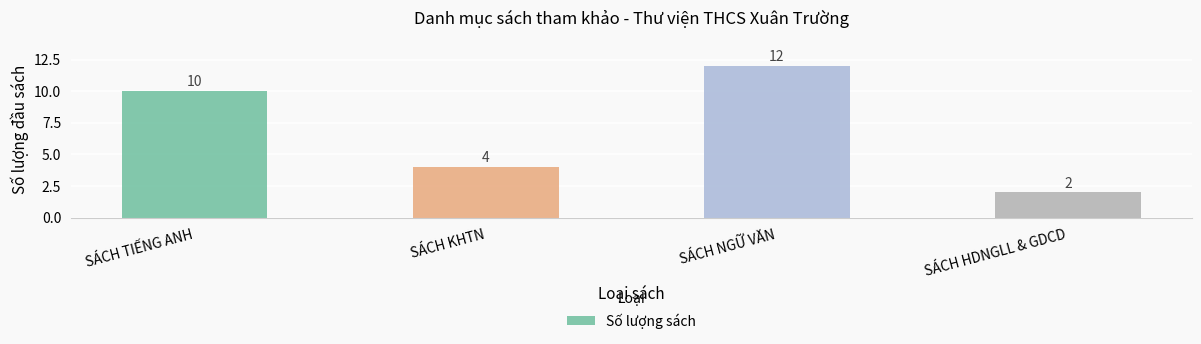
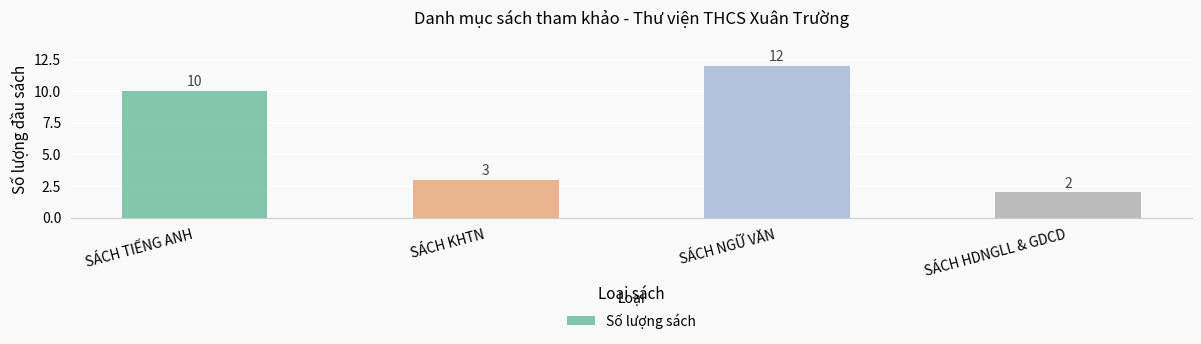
  {
    "SÁCH TIẾNG ANH": 10,
-   "SÁCH KHTN": 4,
+   "SÁCH KHTN": 3,
    "SÁCH NGỮ VĂN": 12,
    "SÁCH HDNGLL & GDCD": 2
  }
